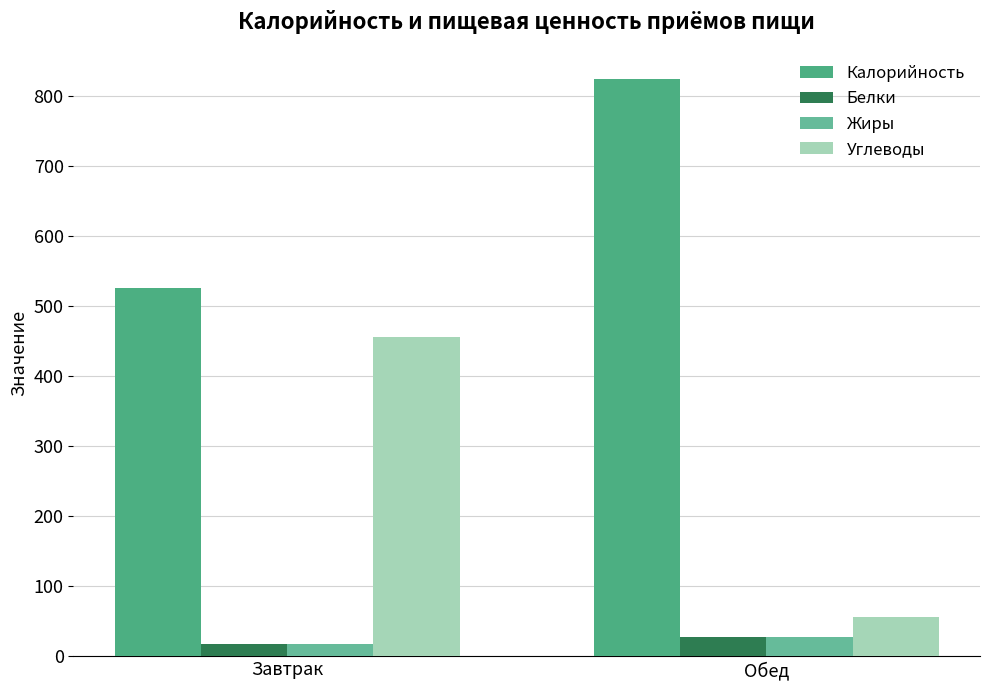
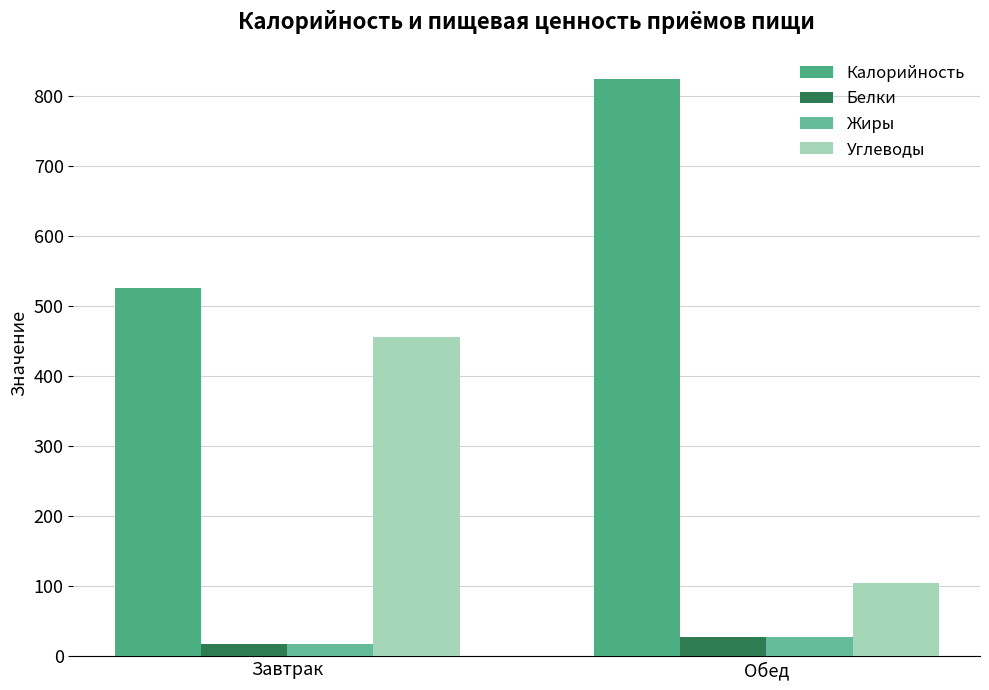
  {
    "Белки": {
      "Завтрак": 20,
      "Обед": 30
    },
    "Углеводы": {
      "Завтрак": 460,
-     "Обед": 60
+     "Обед": 100
    }
  }
